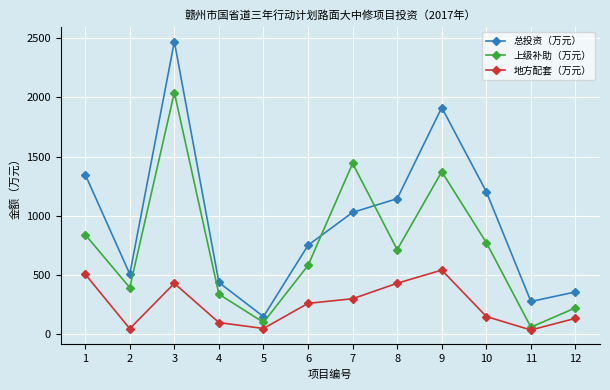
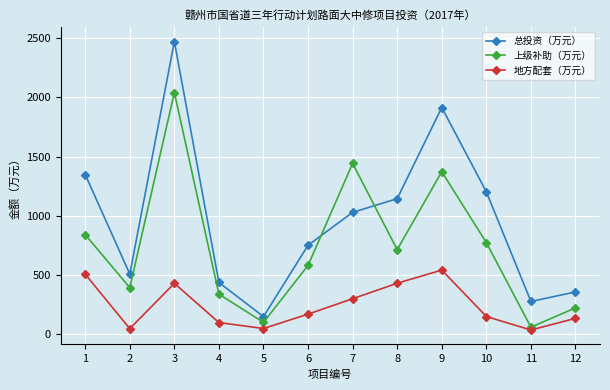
  {
    "总投资（万元）": {
      "1": 1350,
      "2": 510,
      "3": 2470,
      "4": 440,
      "5": 150,
      "6": 750,
      "7": 1030,
      "8": 1150,
      "9": 1920,
      "10": 1200,
      "11": 280,
      "12": 360
    },
    "上级补助（万元）": {
      "1": 840,
      "2": 390,
      "3": 2040,
      "4": 340,
      "5": 100,
      "6": 580,
      "7": 1440,
      "8": 710,
      "9": 1370,
      "10": 770,
      "11": 60,
      "12": 220
    },
    "地方配套（万元）": {
      "1": 510,
      "2": 50,
      "3": 430,
      "4": 100,
      "5": 50,
-     "6": 260,
+     "6": 170,
      "7": 300,
      "8": 430,
      "9": 540,
      "10": 150,
      "11": 40,
      "12": 130
    }
  }
